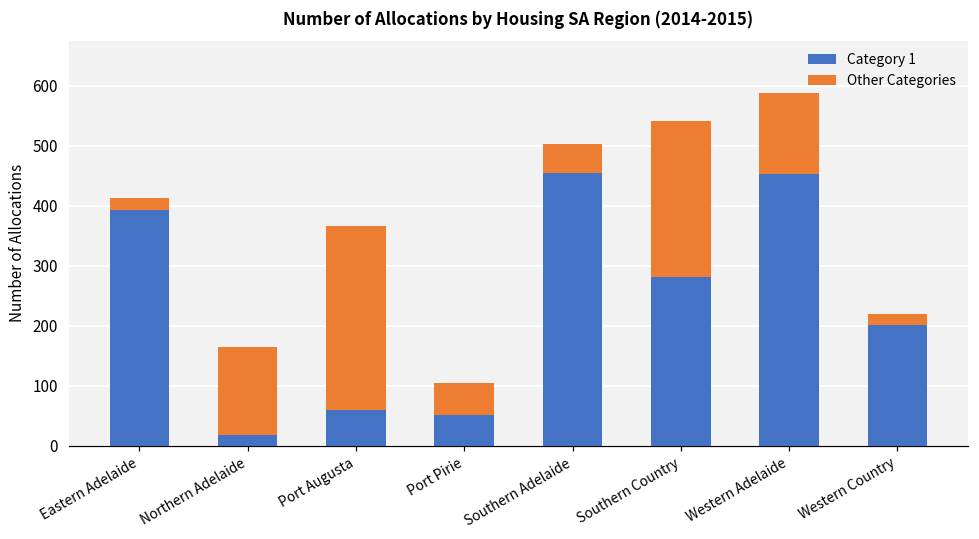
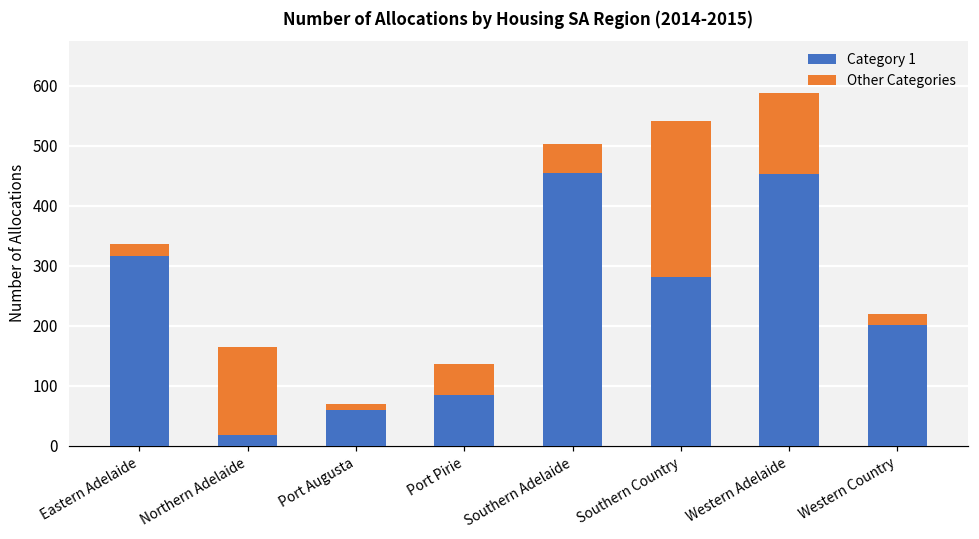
  {
    "Category 1": {
-     "Eastern Adelaide": 390,
+     "Eastern Adelaide": 320,
      "Northern Adelaide": 20,
      "Port Augusta": 60,
-     "Port Pirie": 50,
+     "Port Pirie": 80,
      "Southern Adelaide": 460,
      "Southern Country": 280,
      "Western Adelaide": 450,
      "Western Country": 200
    },
    "Other Categories": {
      "Eastern Adelaide": 20,
      "Northern Adelaide": 150,
-     "Port Augusta": 310,
+     "Port Augusta": 10,
      "Port Pirie": 50,
      "Southern Adelaide": 50,
      "Southern Country": 260,
      "Western Adelaide": 130,
      "Western Country": 20
    }
  }
